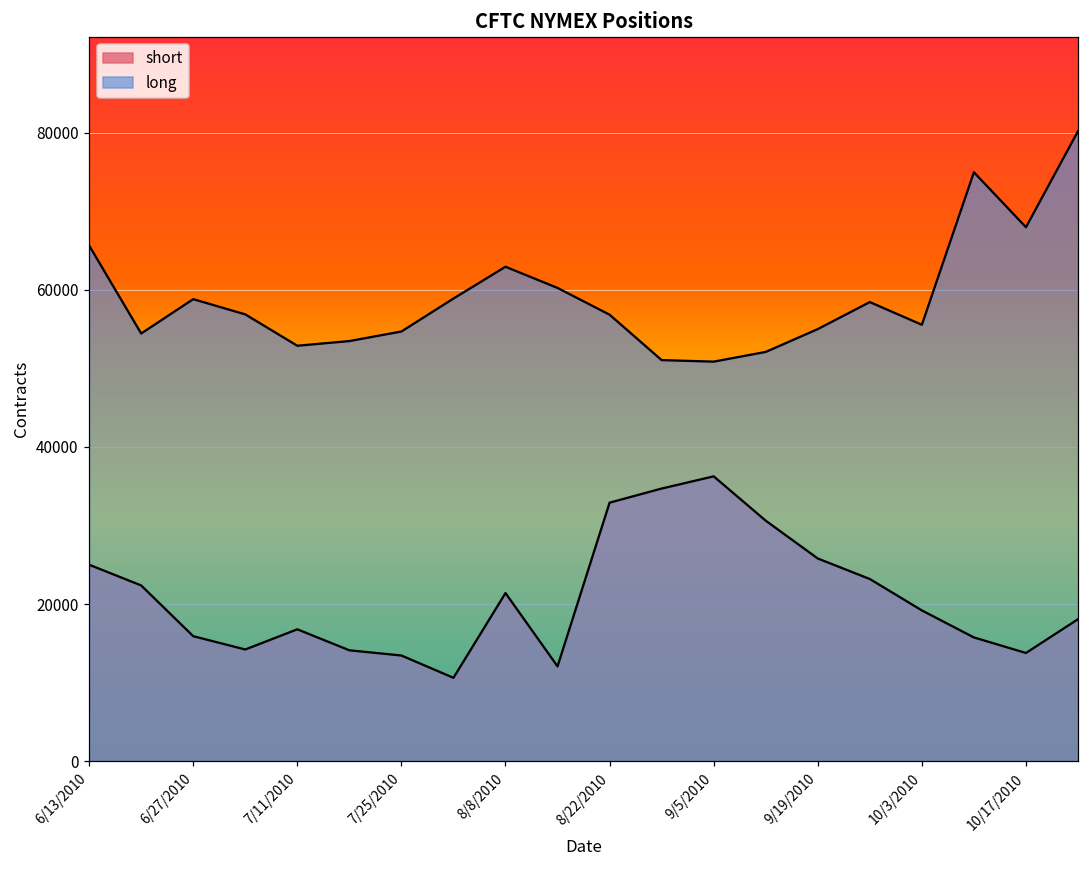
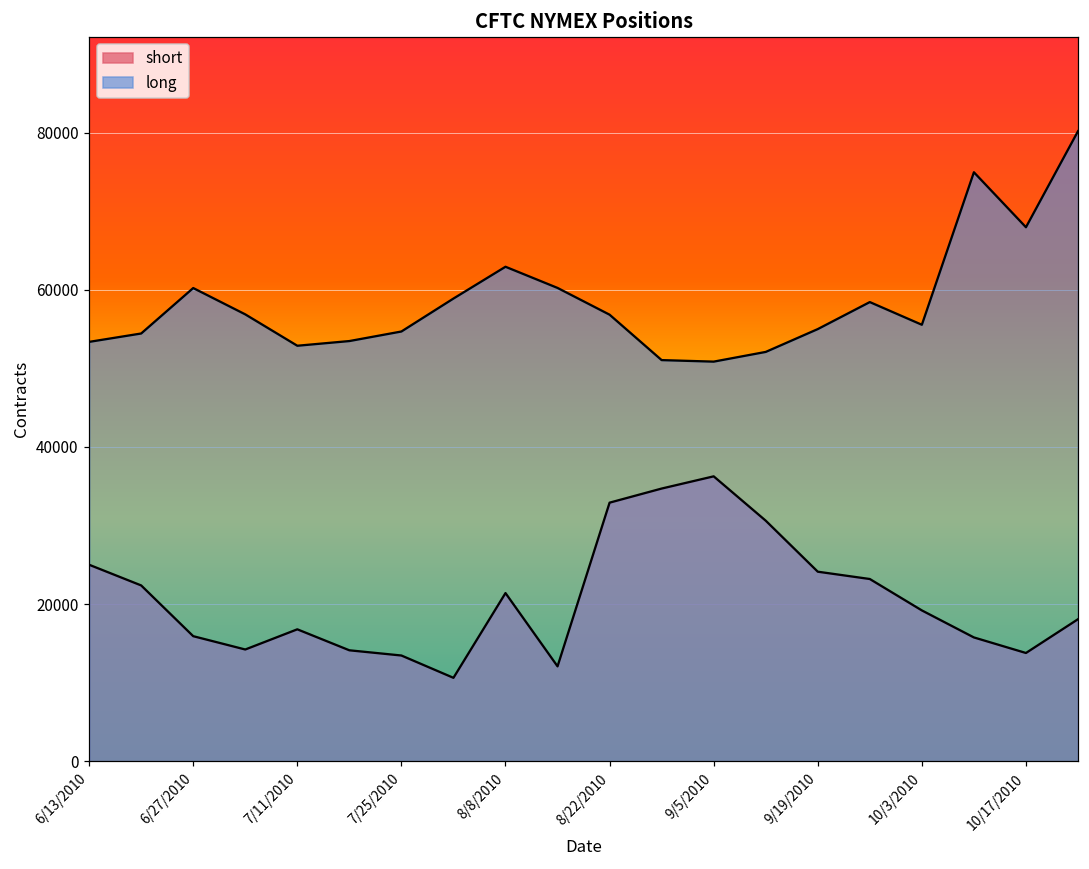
  {
    "short": {
      "6/13/2010": 25000,
      "6/27/2010": 16000,
      "7/11/2010": 17000,
      "7/25/2010": 13000,
      "8/8/2010": 21000,
      "8/22/2010": 33000,
      "9/5/2010": 36000,
-     "9/19/2010": 26000,
+     "9/19/2010": 24000,
      "10/3/2010": 19000,
      "10/17/2010": 14000
    },
    "long": {
-     "6/13/2010": 66000,
-     "6/27/2010": 59000,
+     "6/13/2010": 53000,
+     "6/27/2010": 60000,
      "7/11/2010": 53000,
      "7/25/2010": 55000,
      "8/8/2010": 63000,
      "8/22/2010": 57000,
      "9/5/2010": 51000,
      "9/19/2010": 55000,
      "10/3/2010": 56000,
      "10/17/2010": 68000
    }
  }
